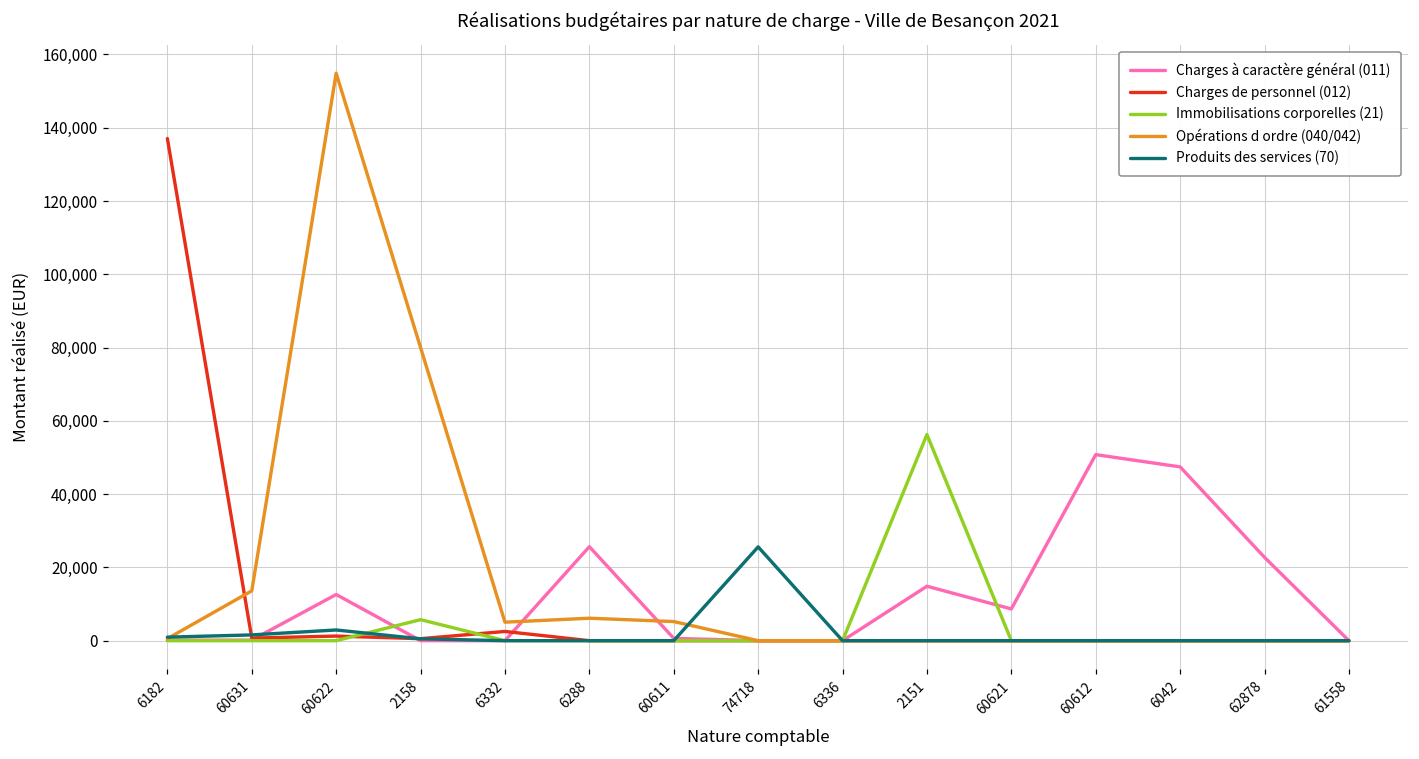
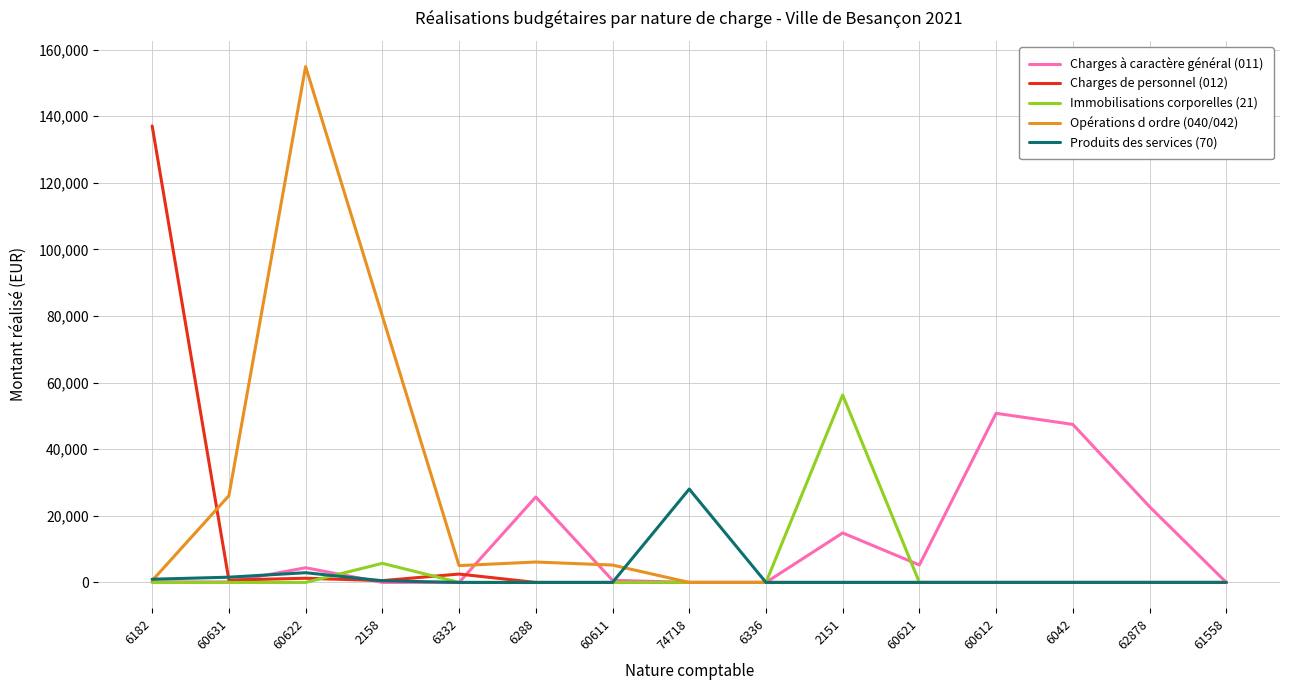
  {
    "Charges à caractère général (011)": {
-     "60622": "13,000",
+     "60622": "4,000",
      "6288": "26,000",
      "2151": "15,000",
-     "60621": "9,000",
+     "60621": "5,000",
      "60612": "51,000",
      "6042": "47,000",
      "62878": "23,000"
    },
    "Charges de personnel (012)": {
      "6182": "137,000",
      "60622": "1,000",
      "6332": "3,000"
    },
    "Immobilisations corporelles (21)": {
      "60622": "0",
      "2158": "6,000",
      "2151": "56,000"
    },
    "Opérations d ordre (040/042)": {
-     "60631": "14,000",
+     "60631": "26,000",
      "60622": "155,000",
      "2158": "80,000",
      "6332": "5,000",
      "6288": "6,000",
      "60611": "5,000"
    },
    "Produits des services (70)": {
      "60631": "2,000",
      "60622": "3,000",
-     "74718": "26,000"
+     "74718": "28,000"
    }
  }
